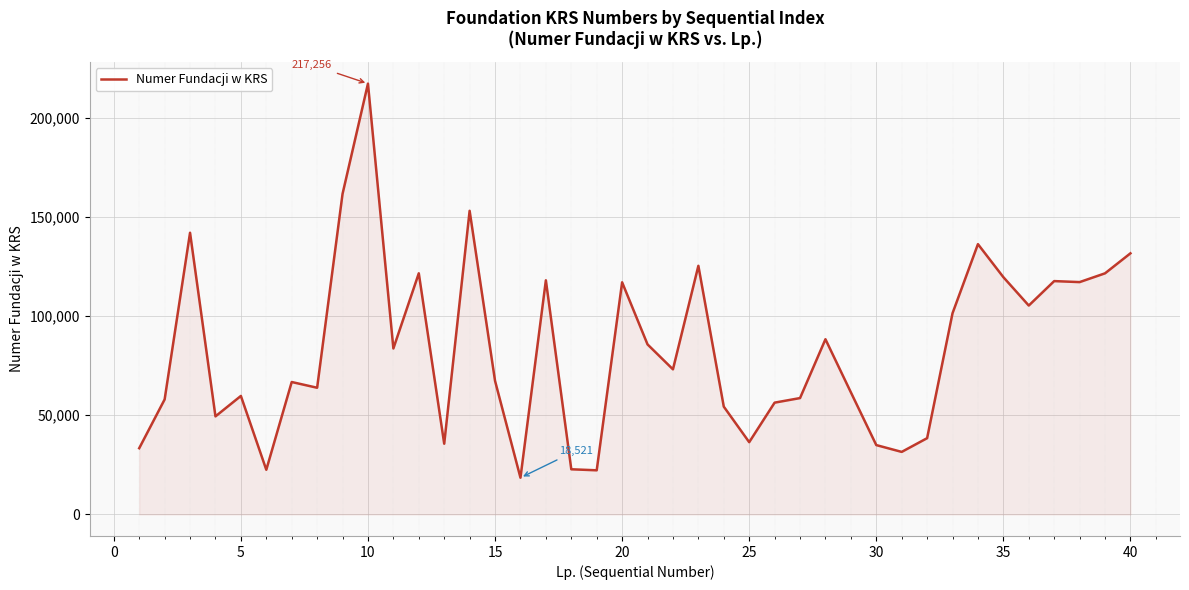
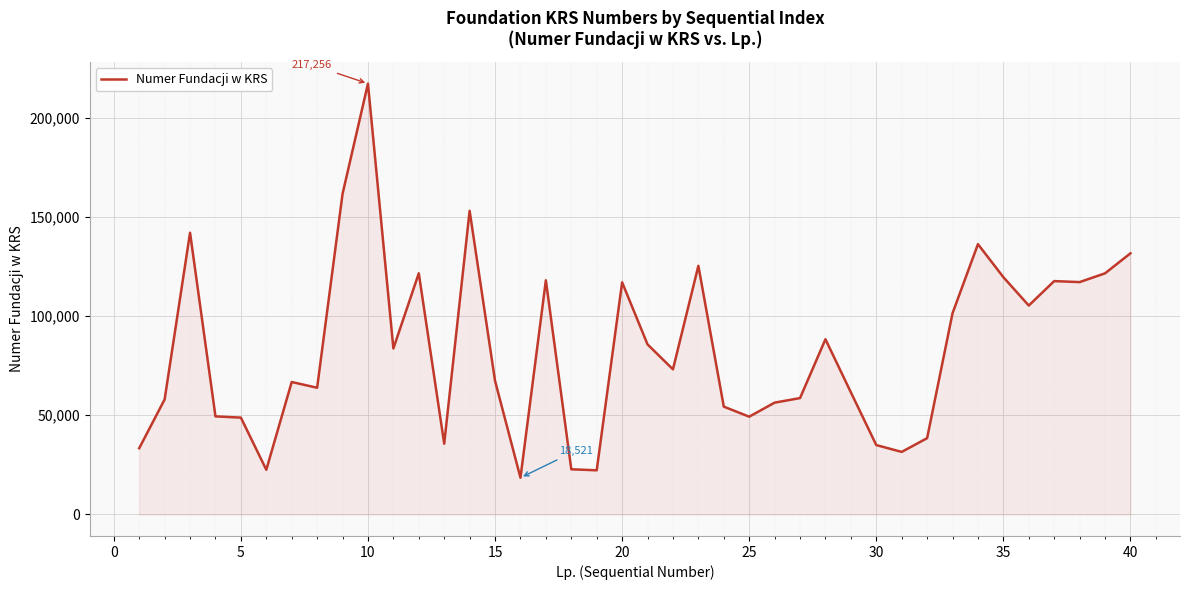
  {
-   "5": "60,000",
+   "5": "49,000",
    "15": "67,000",
    "20": "117,000",
-   "25": "36,000",
+   "25": "49,000",
    "30": "35,000",
    "35": "120,000",
    "40": "132,000"
  }
